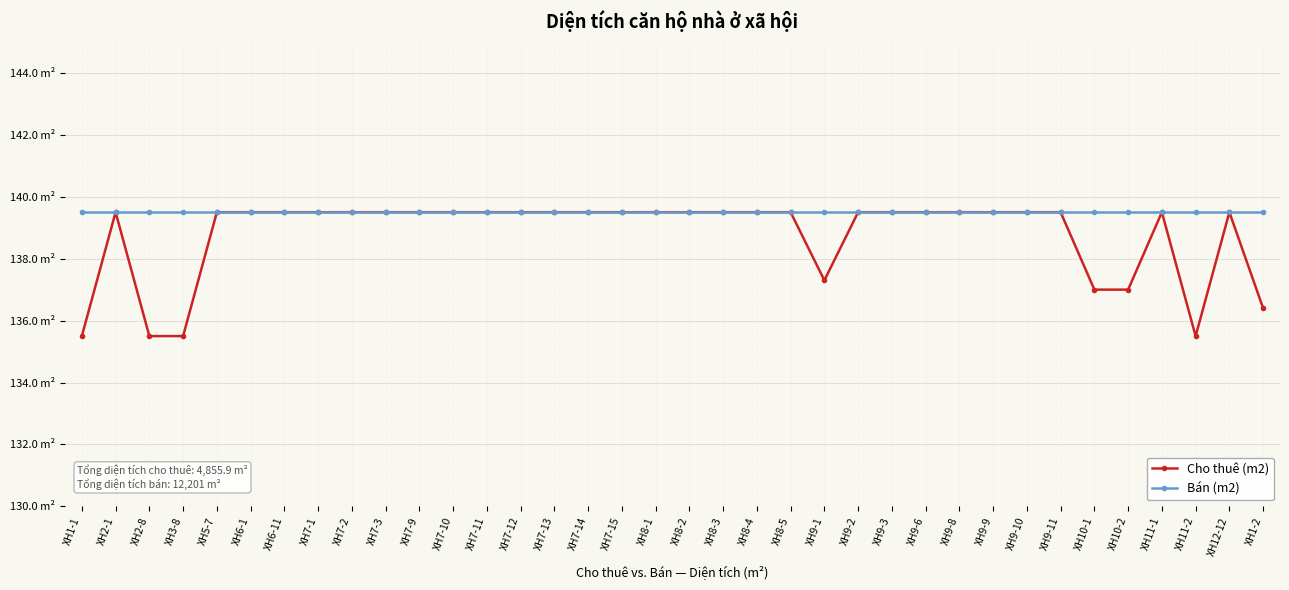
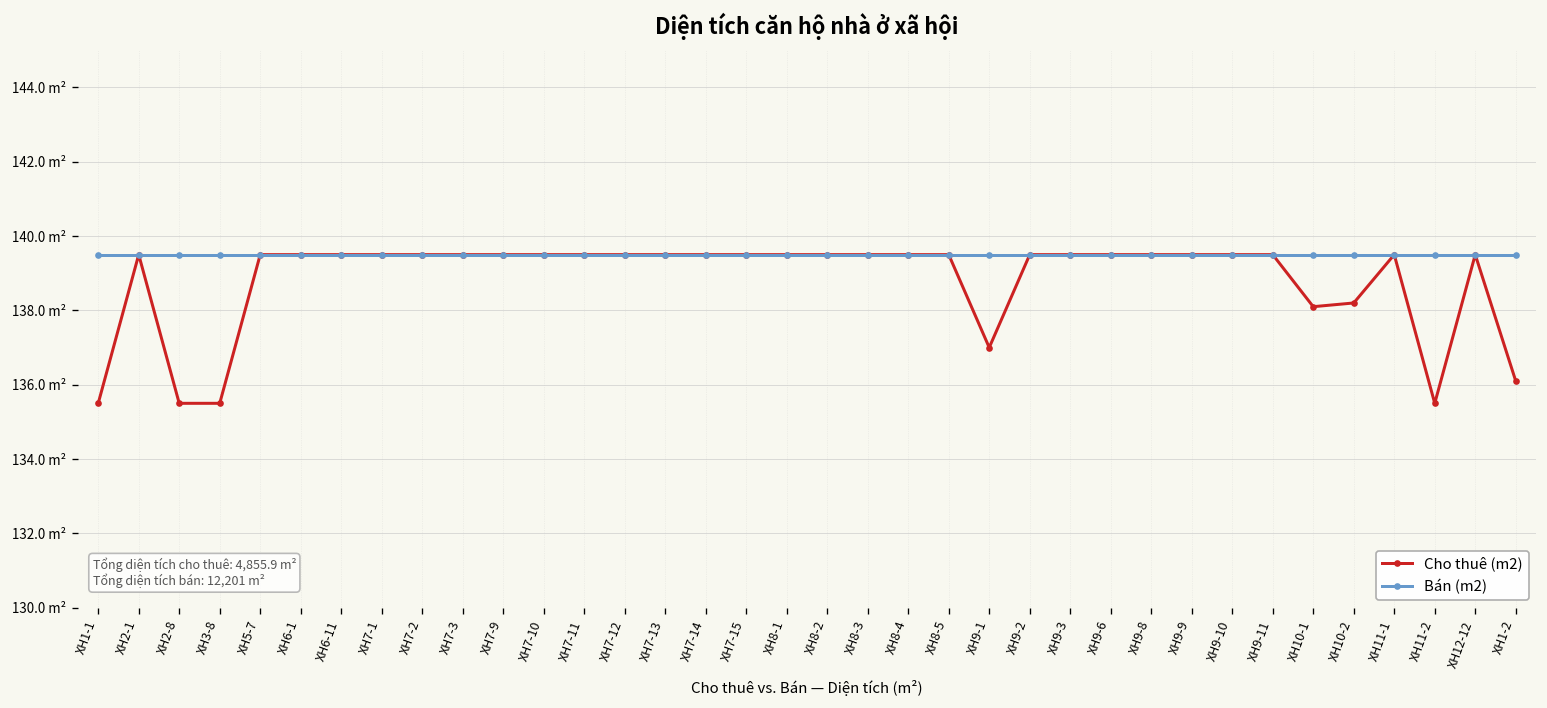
  {
    "Cho thuê (m2)": {
      "XH1-1": "135.5 m²",
      "XH2-8": "135.5 m²",
      "XH3-8": "135.5 m²",
-     "XH9-1": "137.3 m²",
-     "XH10-1": "137.0 m²",
-     "XH10-2": "137.0 m²",
+     "XH9-1": "137.0 m²",
+     "XH10-1": "138.1 m²",
+     "XH10-2": "138.2 m²",
      "XH11-2": "135.5 m²",
-     "XH1-2": "136.4 m²"
+     "XH1-2": "136.1 m²"
    },
    "Bán (m2)": {
      "XH1-1": "139.5 m²",
      "XH2-8": "139.5 m²",
      "XH3-8": "139.5 m²",
      "XH9-1": "139.5 m²",
      "XH10-1": "139.5 m²",
      "XH10-2": "139.5 m²",
      "XH11-2": "139.5 m²",
      "XH1-2": "139.5 m²"
    }
  }
